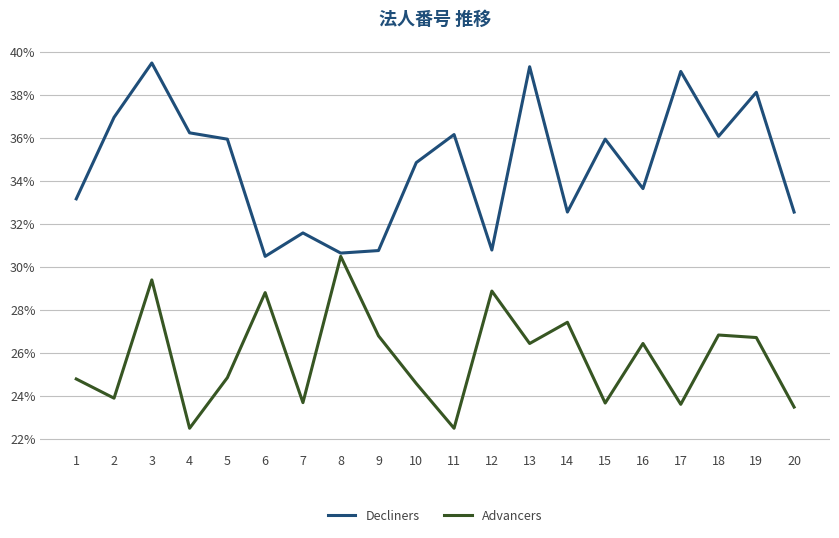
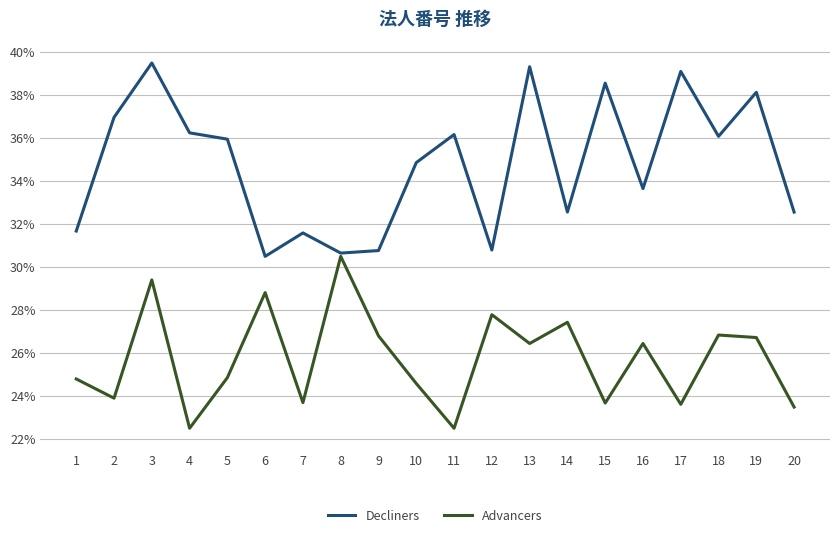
  {
    "Decliners": {
-     "1": "33.2%",
+     "1": "31.7%",
      "2": "37.0%",
      "3": "39.5%",
      "4": "36.2%",
      "5": "36.0%",
      "6": "30.5%",
      "7": "31.6%",
      "8": "30.7%",
      "9": "30.8%",
      "10": "34.9%",
      "11": "36.2%",
      "12": "30.8%",
      "13": "39.3%",
      "14": "32.6%",
-     "15": "36.0%",
+     "15": "38.6%",
      "16": "33.7%",
      "17": "39.1%",
      "18": "36.1%",
      "19": "38.1%",
      "20": "32.6%"
    },
    "Advancers": {
      "1": "24.8%",
      "2": "23.9%",
      "3": "29.4%",
      "4": "22.5%",
      "5": "24.9%",
      "6": "28.8%",
      "7": "23.7%",
      "8": "30.5%",
      "9": "26.8%",
      "10": "24.6%",
      "11": "22.5%",
-     "12": "28.9%",
+     "12": "27.8%",
      "13": "26.4%",
      "14": "27.4%",
      "15": "23.7%",
      "16": "26.4%",
      "17": "23.6%",
      "18": "26.8%",
      "19": "26.7%",
      "20": "23.5%"
    }
  }
